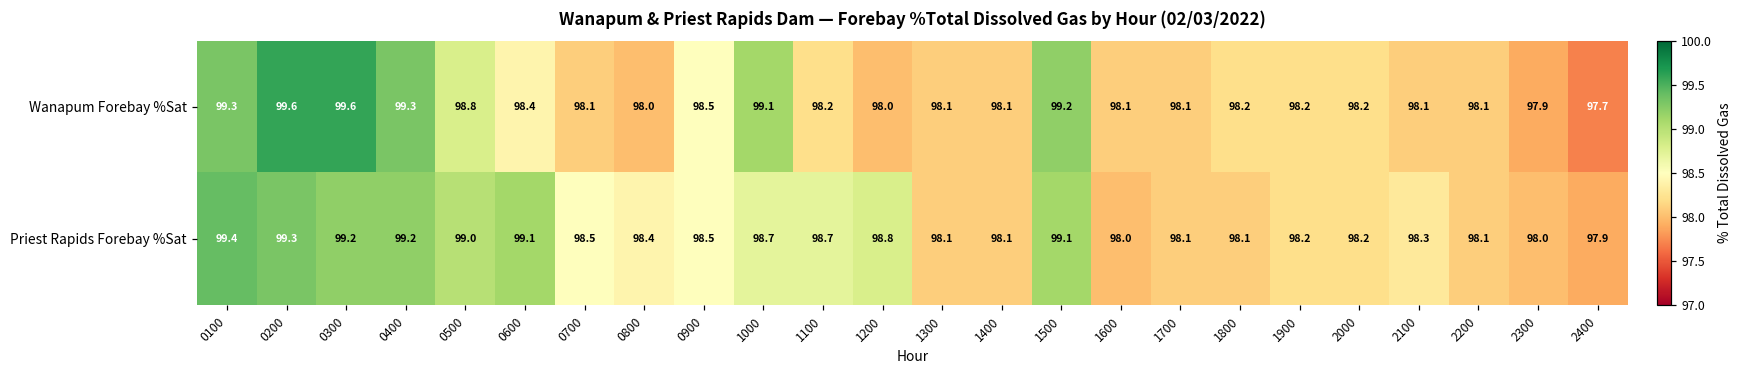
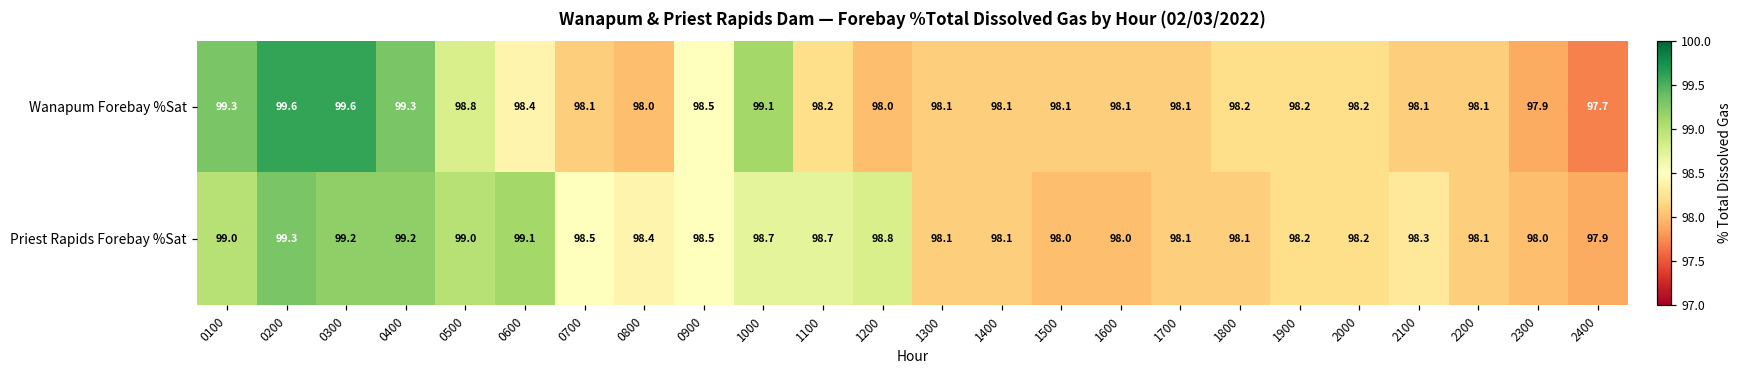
  {
    "Wanapum Forebay %Sat": {
      "0100": 99.3,
      "0200": 99.6,
      "0300": 99.6,
      "0400": 99.3,
      "0500": 98.8,
      "0600": 98.4,
      "0700": 98.1,
      "0800": 98.0,
      "0900": 98.5,
      "1000": 99.1,
      "1100": 98.2,
      "1200": 98.0,
      "1300": 98.1,
      "1400": 98.1,
-     "1500": 99.2,
+     "1500": 98.1,
      "1600": 98.1,
      "1700": 98.1,
      "1800": 98.2,
      "1900": 98.2,
      "2000": 98.2,
      "2100": 98.1,
      "2200": 98.1,
      "2300": 97.9,
      "2400": 97.7
    },
    "Priest Rapids Forebay %Sat": {
-     "0100": 99.4,
+     "0100": 99.0,
      "0200": 99.3,
      "0300": 99.2,
      "0400": 99.2,
      "0500": 99.0,
      "0600": 99.1,
      "0700": 98.5,
      "0800": 98.4,
      "0900": 98.5,
      "1000": 98.7,
      "1100": 98.7,
      "1200": 98.8,
      "1300": 98.1,
      "1400": 98.1,
-     "1500": 99.1,
+     "1500": 98.0,
      "1600": 98.0,
      "1700": 98.1,
      "1800": 98.1,
      "1900": 98.2,
      "2000": 98.2,
      "2100": 98.3,
      "2200": 98.1,
      "2300": 98.0,
      "2400": 97.9
    }
  }
